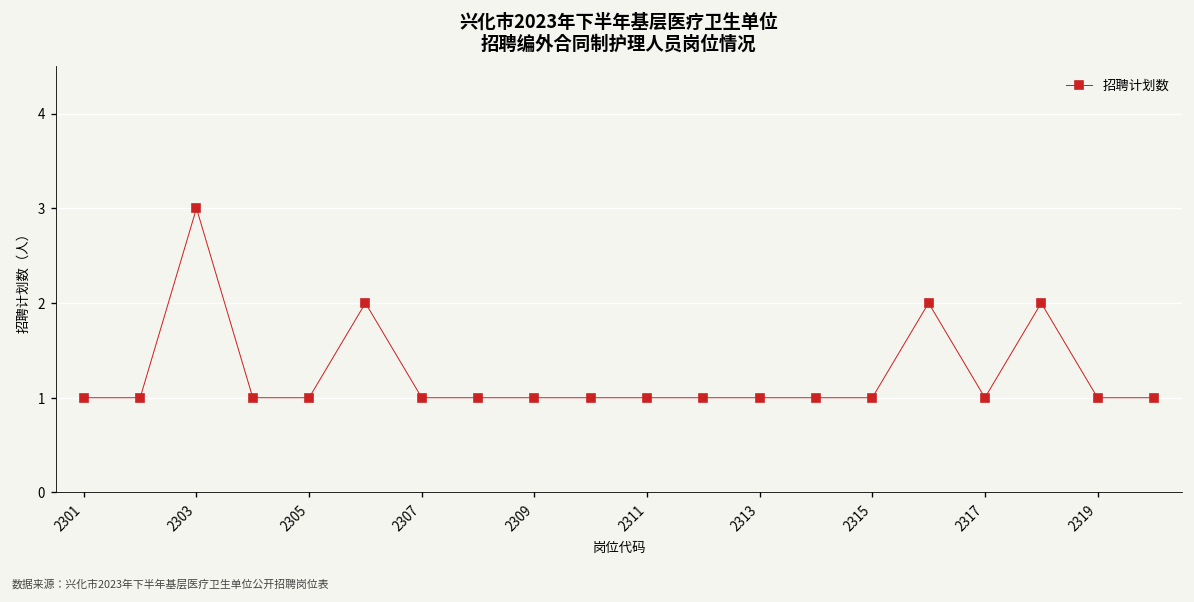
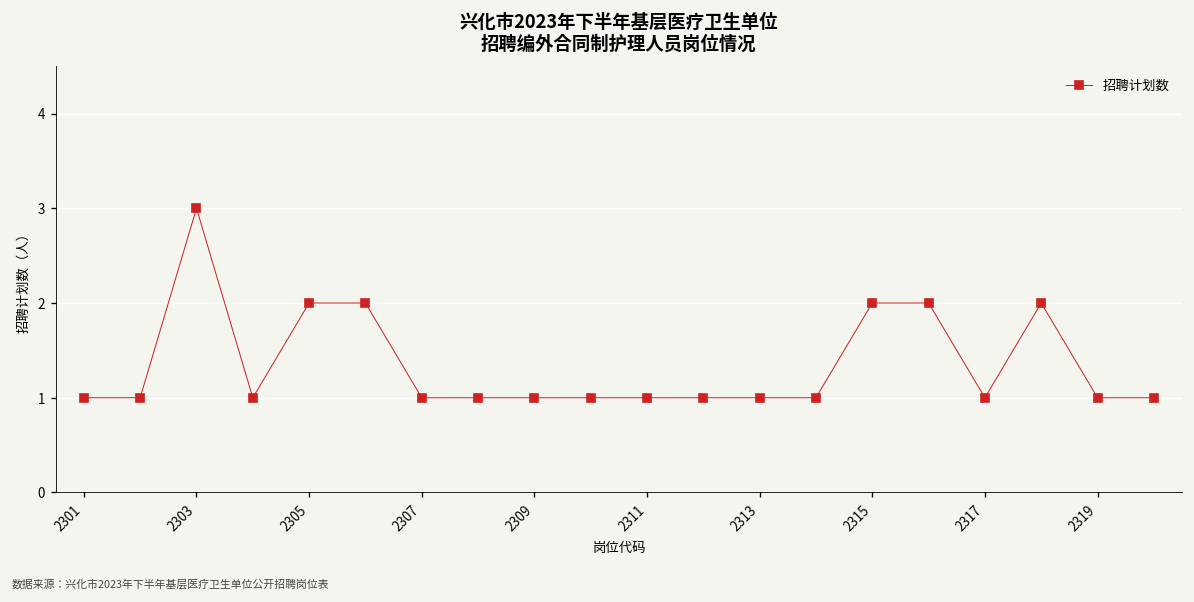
  {
    "2301": 1,
    "2303": 3,
-   "2305": 1,
+   "2305": 2,
    "2307": 1,
    "2309": 1,
    "2311": 1,
    "2313": 1,
-   "2315": 1,
+   "2315": 2,
    "2317": 1,
    "2319": 1
  }
